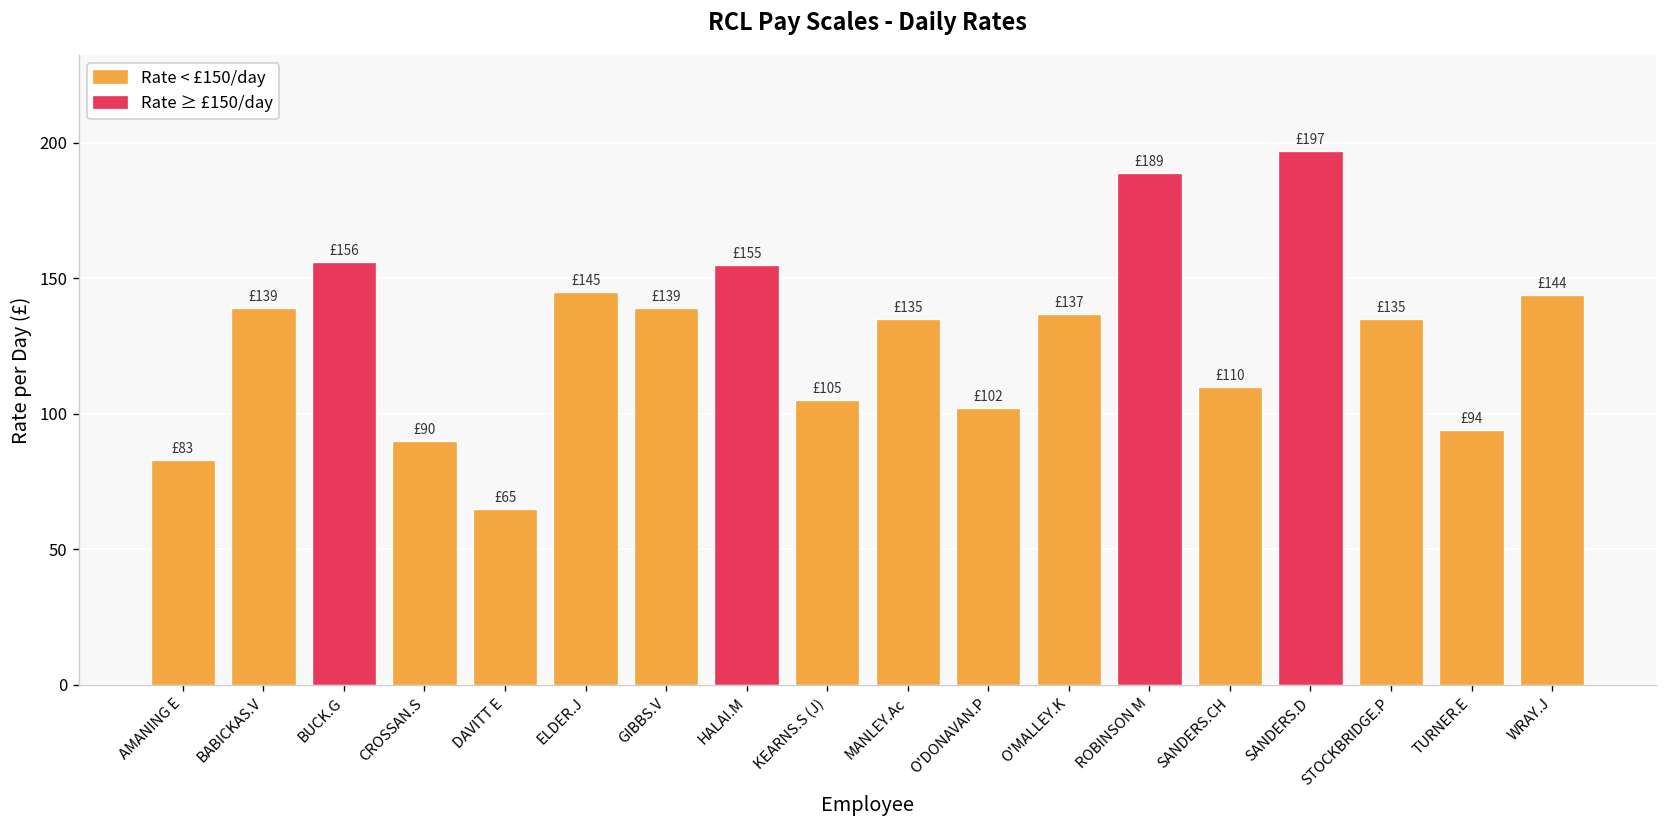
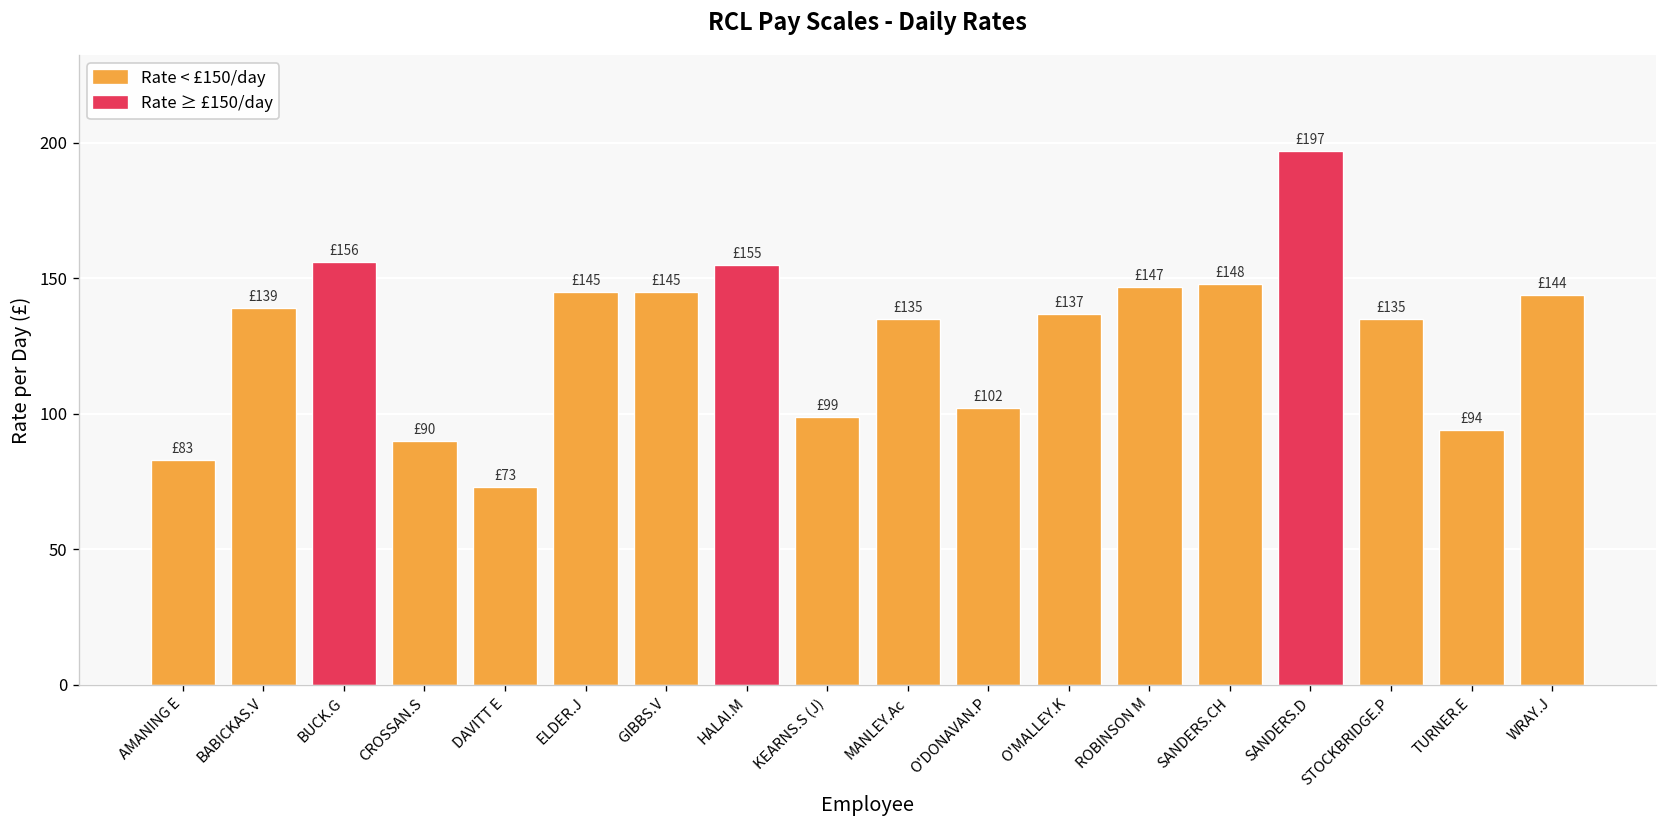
  {
    "AMANING E": "£83",
    "BABICKAS.V": "£139",
    "BUCK.G": "£156",
    "CROSSAN.S": "£90",
-   "DAVITT E": "£65",
+   "DAVITT E": "£73",
    "ELDER.J": "£145",
-   "GIBBS.V": "£139",
+   "GIBBS.V": "£145",
    "HALAI.M": "£155",
-   "KEARNS.S (J)": "£105",
+   "KEARNS.S (J)": "£99",
    "MANLEY.Ac": "£135",
    "O'DONAVAN.P": "£102",
    "O'MALLEY.K": "£137",
-   "ROBINSON M": "£189",
-   "SANDERS.CH": "£110",
+   "ROBINSON M": "£147",
+   "SANDERS.CH": "£148",
    "SANDERS.D": "£197",
    "STOCKBRIDGE.P": "£135",
    "TURNER.E": "£94",
    "WRAY.J": "£144"
  }
